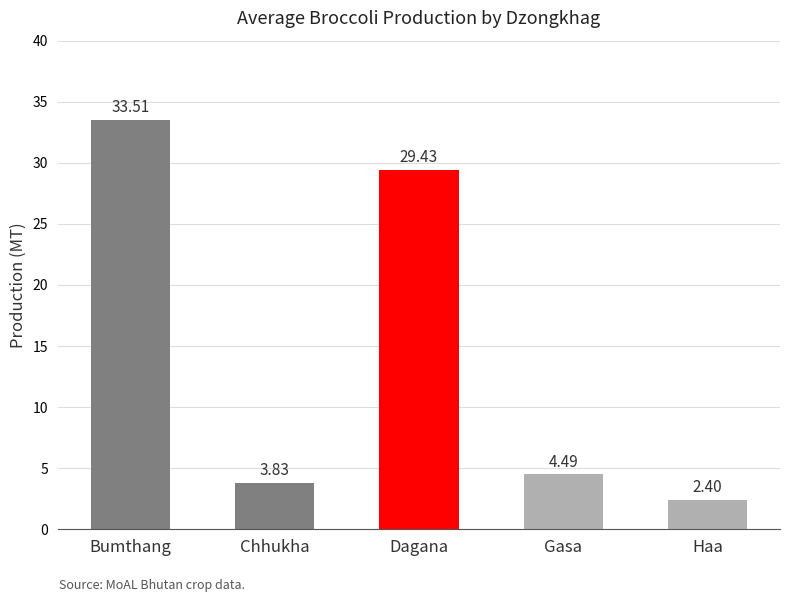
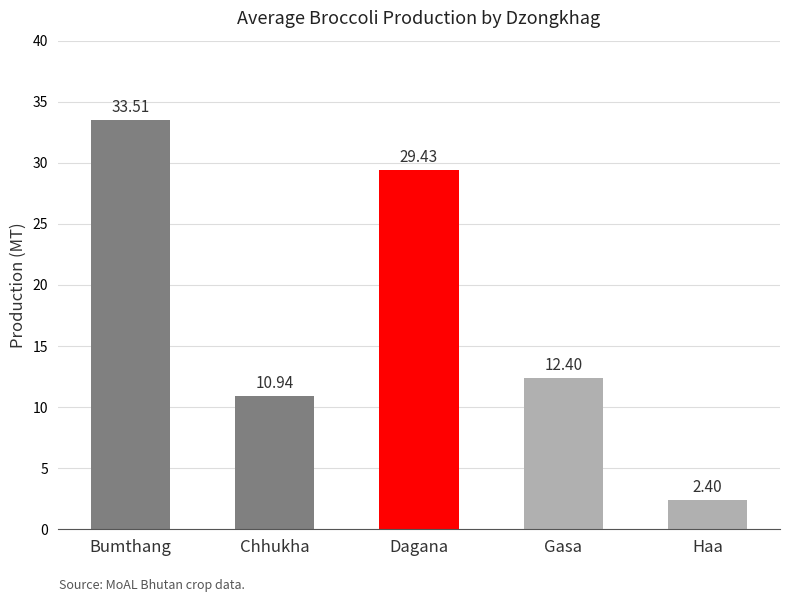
  {
    "Bumthang": 33.51,
-   "Chhukha": 3.83,
+   "Chhukha": 10.94,
    "Dagana": 29.43,
-   "Gasa": 4.49,
+   "Gasa": 12.40,
    "Haa": 2.40
  }
